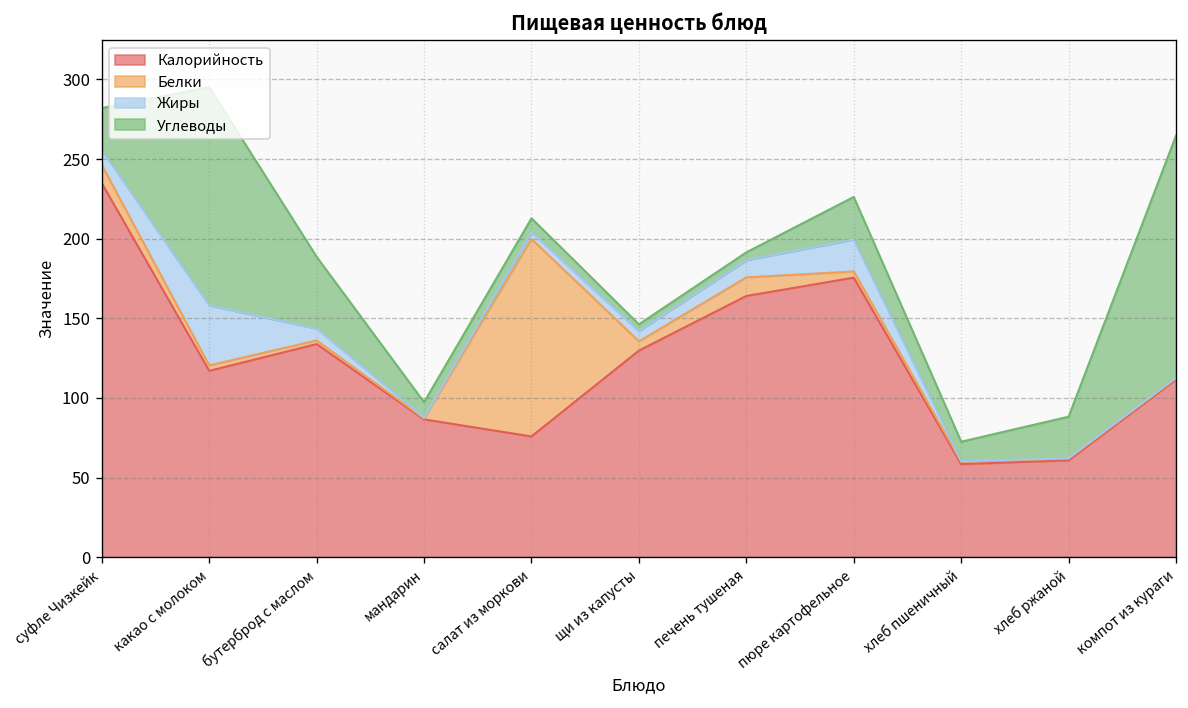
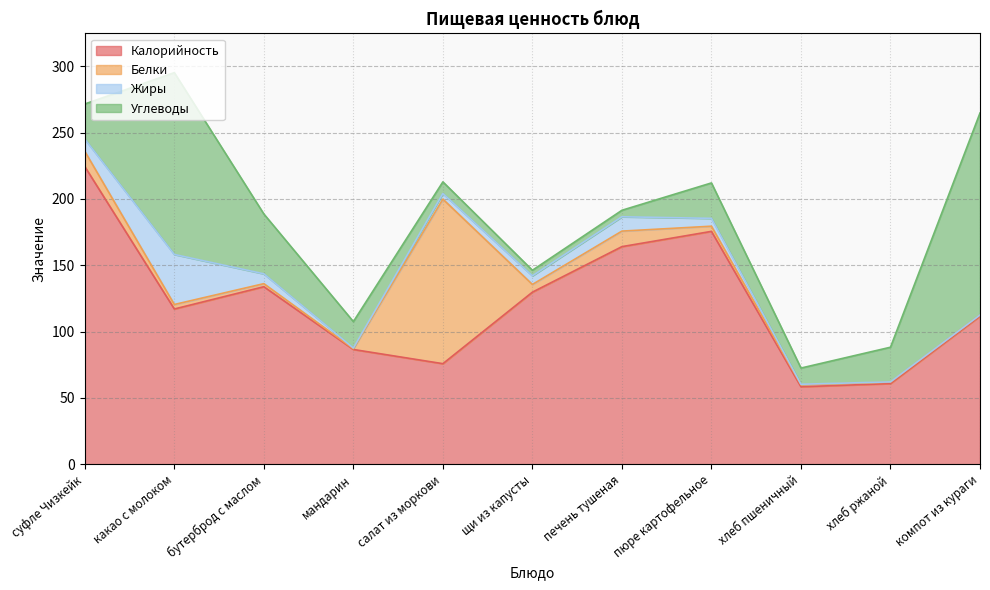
  {
    "Калорийность": {
-     "суфле Чизкейк": 235,
+     "суфле Чизкейк": 224,
      "какао с молоком": 117,
      "бутерброд с маслом": 134,
      "салат из моркови": 76,
      "щи из капусты": 130,
      "печень тушеная": 164,
      "пюре картофельное": 176
    },
    "Белки": {
      "суфле Чизкейк": 12,
      "какао с молоком": 3,
      "бутерброд с маслом": 2,
      "салат из моркови": 124,
      "щи из капусты": 6,
      "печень тушеная": 12,
      "пюре картофельное": 4
    },
    "Жиры": {
      "суфле Чизкейк": 9,
      "какао с молоком": 38,
      "бутерброд с маслом": 7,
      "салат из моркови": 4,
      "щи из капусты": 7,
      "печень тушеная": 11,
-     "пюре картофельное": 20
+     "пюре картофельное": 6
    },
    "Углеводы": {
      "суфле Чизкейк": 27,
      "бутерброд с маслом": 45,
-     "мандарин": 10,
+     "мандарин": 20,
      "салат из моркови": 9,
      "щи из капусты": 4,
      "печень тушеная": 5,
      "пюре картофельное": 27,
      "хлеб пшеничный": 12,
      "хлеб ржаной": 26,
      "компот из кураги": 152
    }
  }
